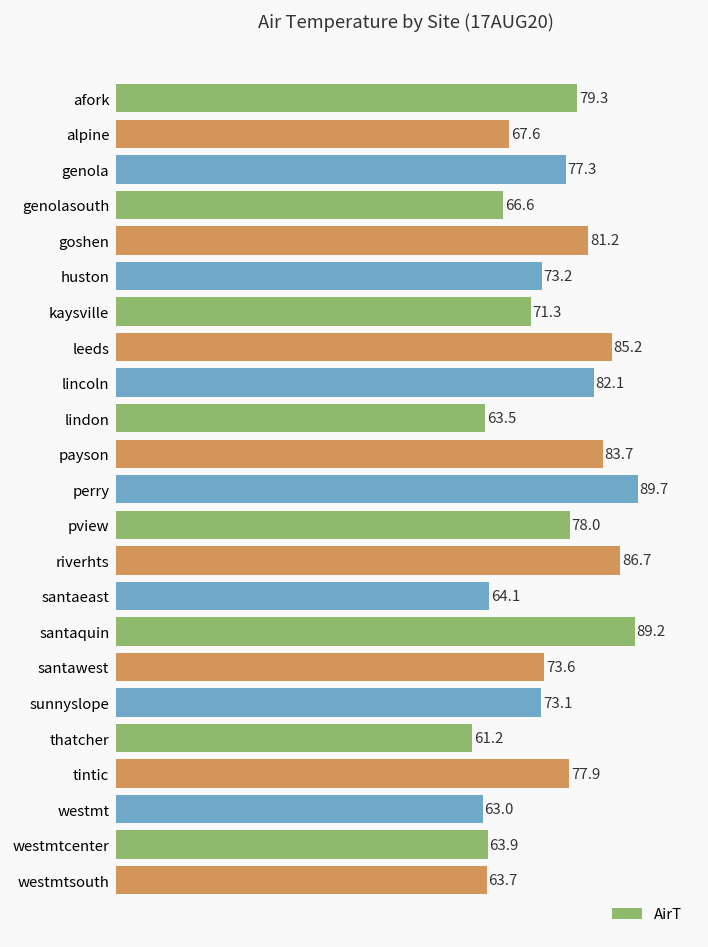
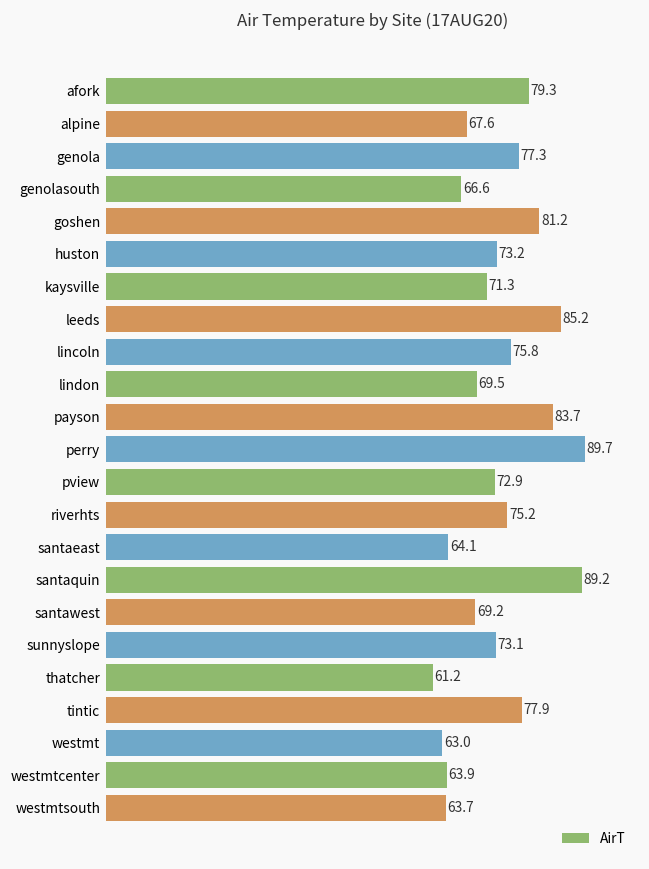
  {
    "afork": 79.3,
    "alpine": 67.6,
    "genola": 77.3,
    "genolasouth": 66.6,
    "goshen": 81.2,
    "huston": 73.2,
    "kaysville": 71.3,
    "leeds": 85.2,
-   "lincoln": 82.1,
-   "lindon": 63.5,
+   "lincoln": 75.8,
+   "lindon": 69.5,
    "payson": 83.7,
    "perry": 89.7,
-   "pview": 78.0,
-   "riverhts": 86.7,
+   "pview": 72.9,
+   "riverhts": 75.2,
    "santaeast": 64.1,
    "santaquin": 89.2,
-   "santawest": 73.6,
+   "santawest": 69.2,
    "sunnyslope": 73.1,
    "thatcher": 61.2,
    "tintic": 77.9,
    "westmt": 63.0,
    "westmtcenter": 63.9,
    "westmtsouth": 63.7
  }
